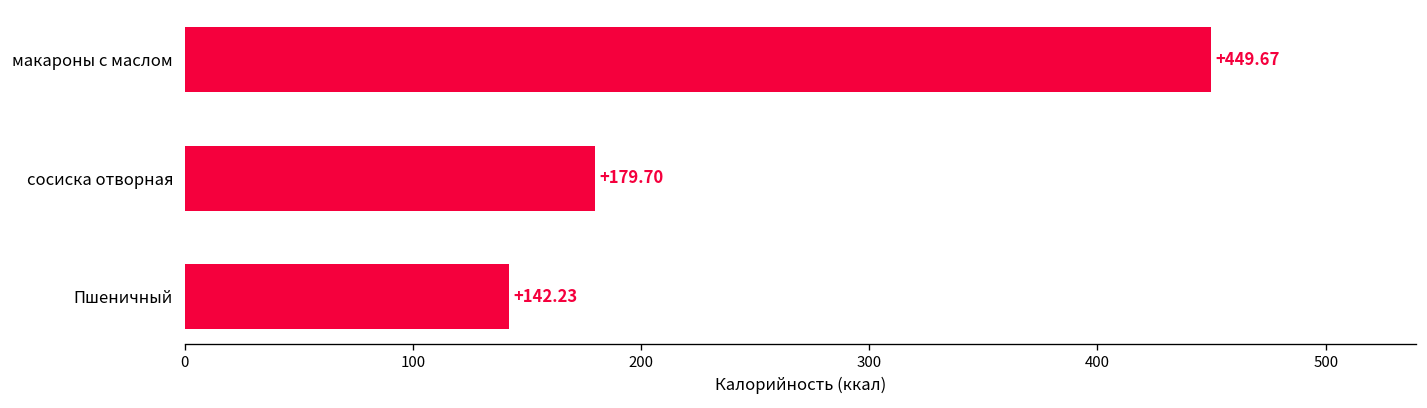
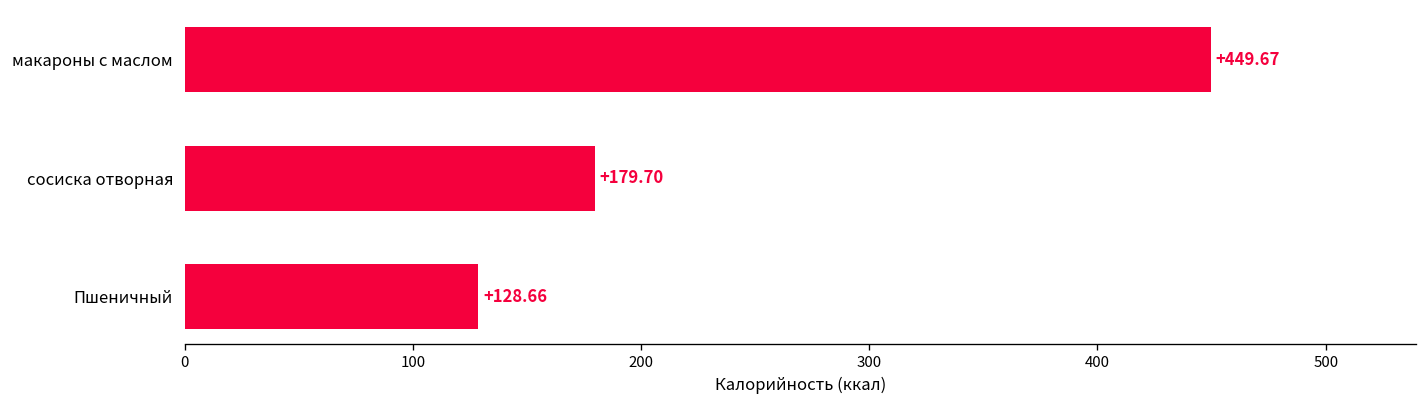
  {
    "макароны с маслом": "+449.67",
    "сосиска отворная": "+179.70",
-   "Пшеничный": "+142.23"
+   "Пшеничный": "+128.66"
  }
